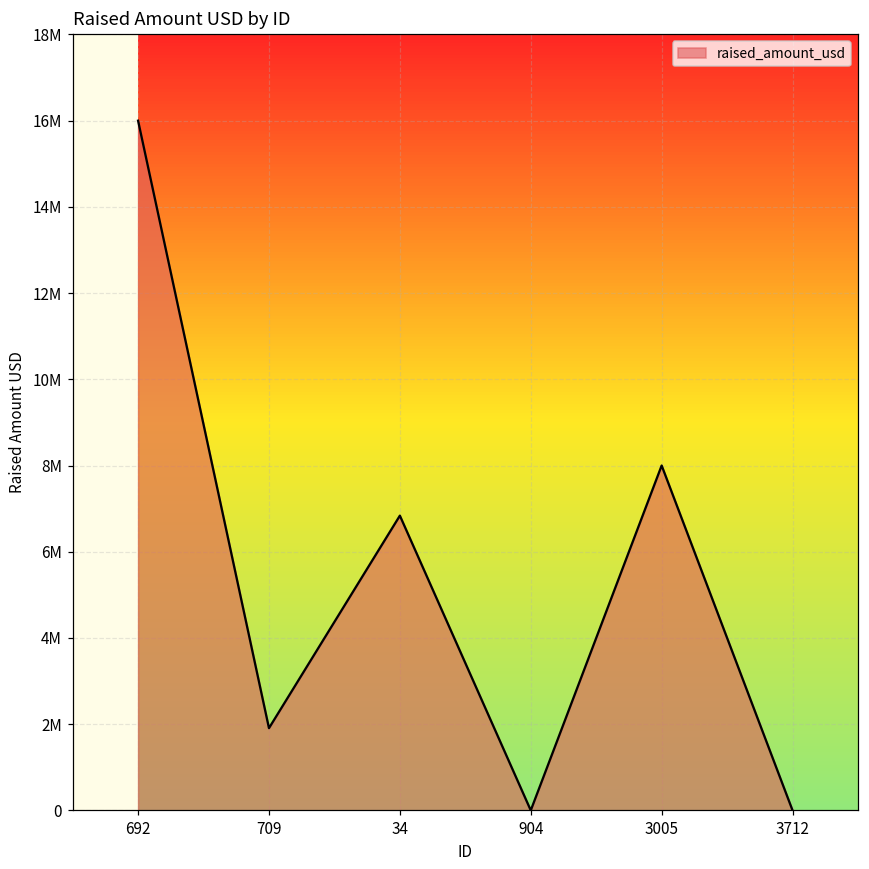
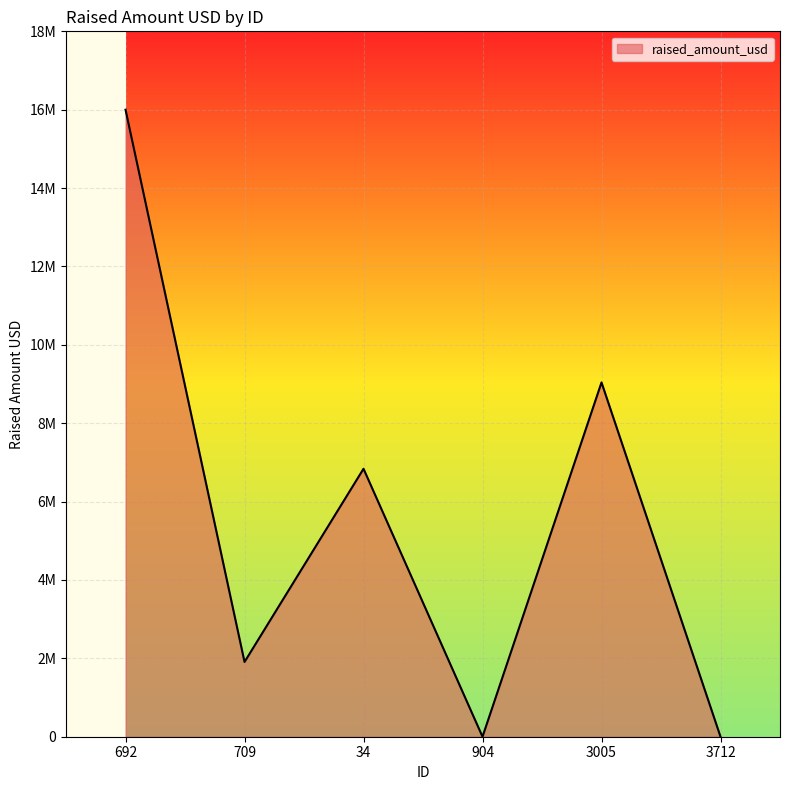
  {
    "692": 16000000,
    "709": 1900000,
    "34": 6800000,
    "904": 0,
-   "3005": 8000000,
+   "3005": 9000000,
    "3712": 0
  }
